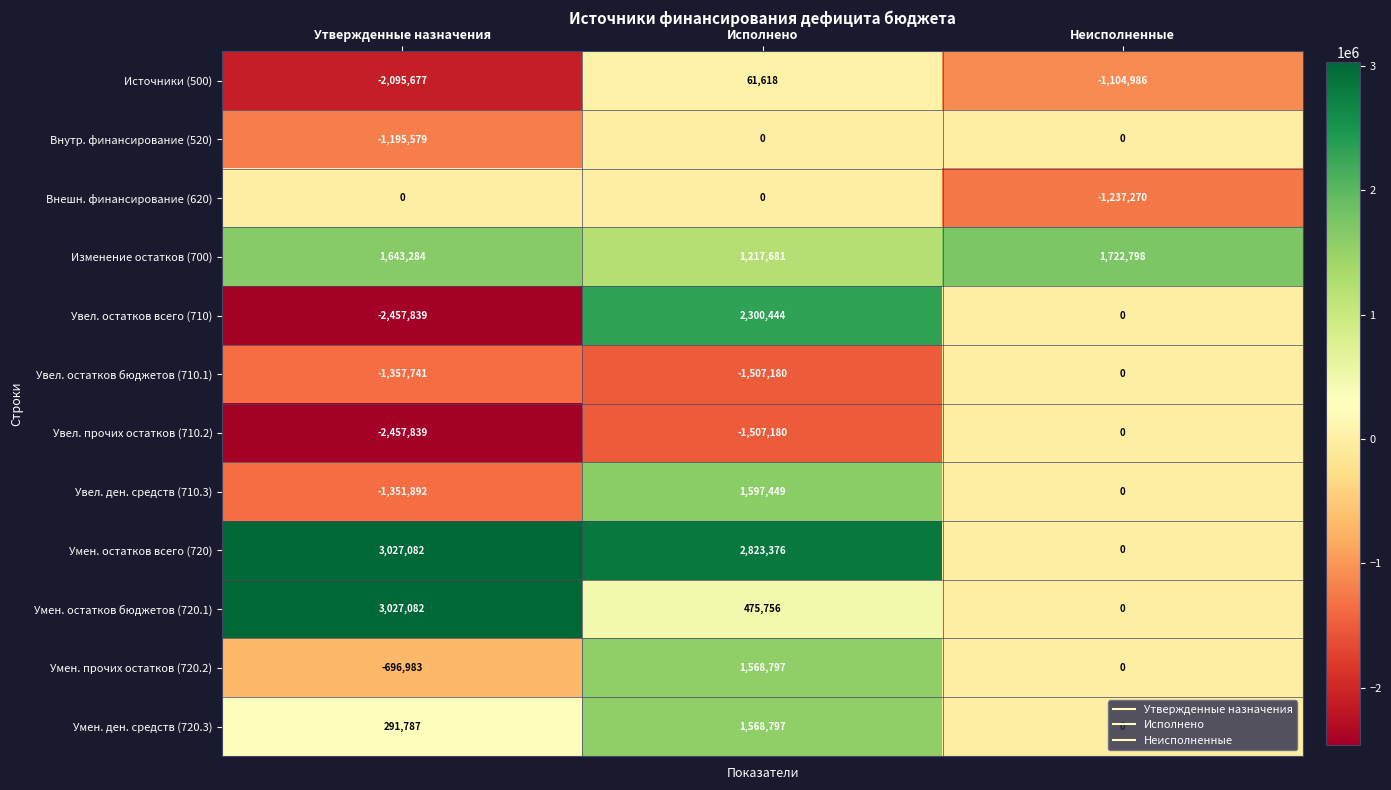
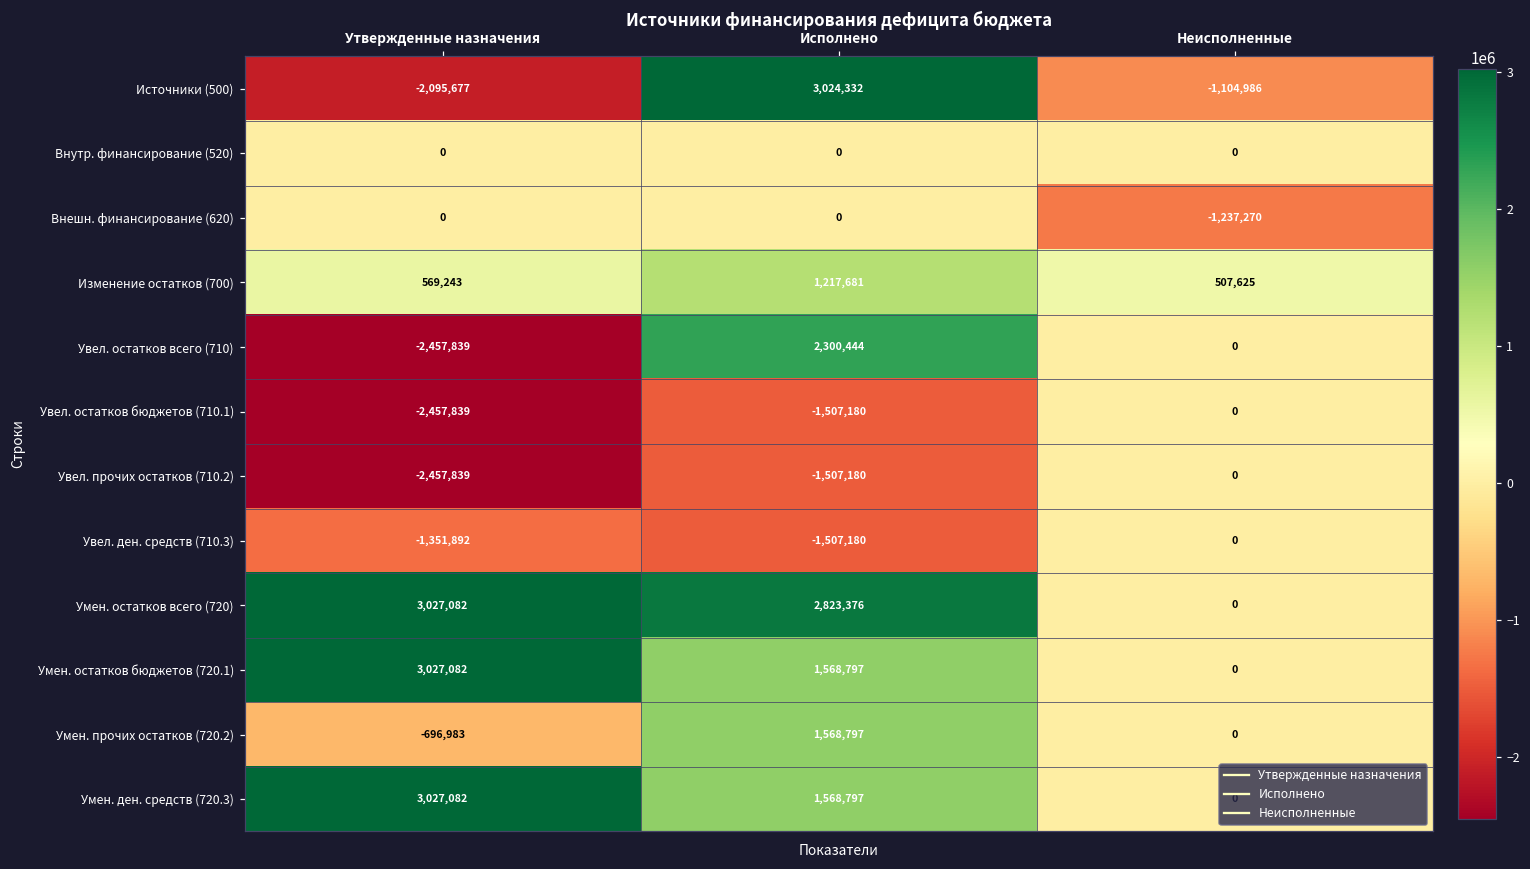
  {
    "Источники (500)": {
      "Утвержденные назначения": "-2,095,677",
-     "Исполнено": "61,618",
+     "Исполнено": "3,024,332",
      "Неисполненные": "-1,104,986"
    },
    "Внутр. финансирование (520)": {
-     "Утвержденные назначения": "-1,195,579",
+     "Утвержденные назначения": "0",
      "Исполнено": "0",
      "Неисполненные": "0"
    },
    "Внешн. финансирование (620)": {
      "Утвержденные назначения": "0",
      "Исполнено": "0",
      "Неисполненные": "-1,237,270"
    },
    "Изменение остатков (700)": {
-     "Утвержденные назначения": "1,643,284",
+     "Утвержденные назначения": "569,243",
      "Исполнено": "1,217,681",
-     "Неисполненные": "1,722,798"
+     "Неисполненные": "507,625"
    },
    "Увел. остатков всего (710)": {
      "Утвержденные назначения": "-2,457,839",
      "Исполнено": "2,300,444",
      "Неисполненные": "0"
    },
    "Увел. остатков бюджетов (710.1)": {
-     "Утвержденные назначения": "-1,357,741",
+     "Утвержденные назначения": "-2,457,839",
      "Исполнено": "-1,507,180",
      "Неисполненные": "0"
    },
    "Увел. прочих остатков (710.2)": {
      "Утвержденные назначения": "-2,457,839",
      "Исполнено": "-1,507,180",
      "Неисполненные": "0"
    },
    "Увел. ден. средств (710.3)": {
      "Утвержденные назначения": "-1,351,892",
-     "Исполнено": "1,597,449",
+     "Исполнено": "-1,507,180",
      "Неисполненные": "0"
    },
    "Умен. остатков всего (720)": {
      "Утвержденные назначения": "3,027,082",
      "Исполнено": "2,823,376",
      "Неисполненные": "0"
    },
    "Умен. остатков бюджетов (720.1)": {
      "Утвержденные назначения": "3,027,082",
-     "Исполнено": "475,756",
+     "Исполнено": "1,568,797",
      "Неисполненные": "0"
    },
    "Умен. прочих остатков (720.2)": {
      "Утвержденные назначения": "-696,983",
      "Исполнено": "1,568,797",
      "Неисполненные": "0"
    },
    "Умен. ден. средств (720.3)": {
-     "Утвержденные назначения": "291,787",
+     "Утвержденные назначения": "3,027,082",
      "Исполнено": "1,568,797"
    }
  }
